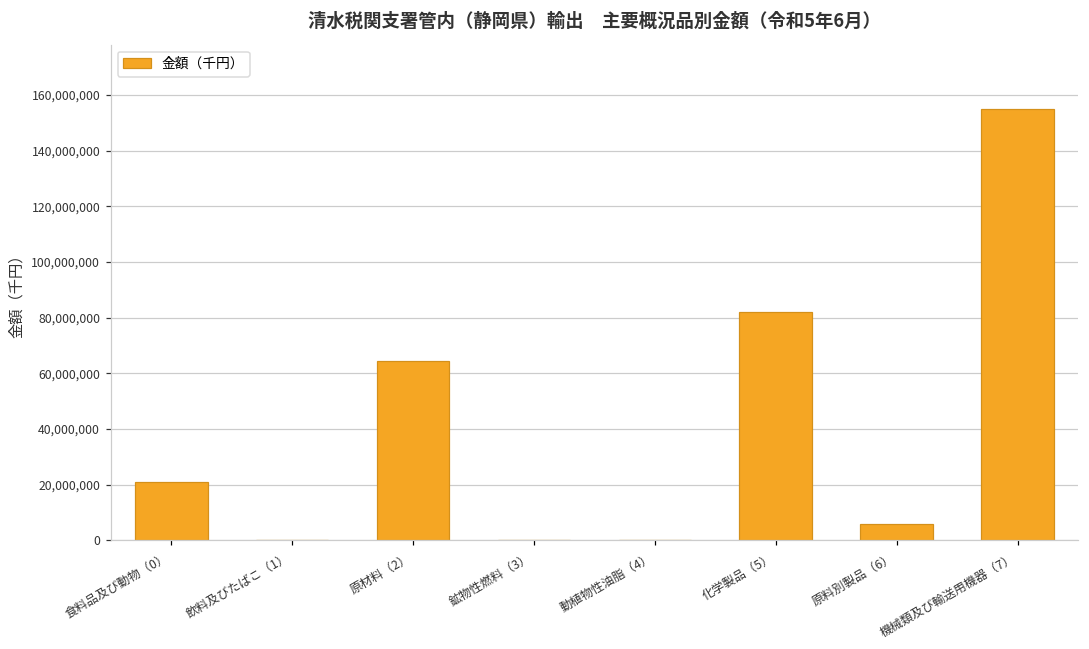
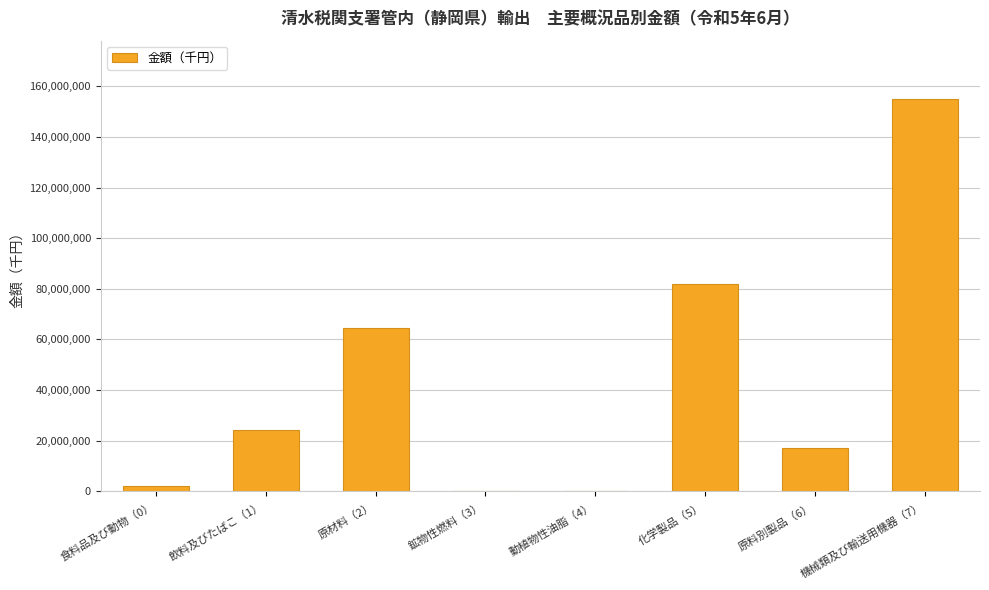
  {
-   "食料品及び動物（0）": "21,000,000",
-   "飲料及びたばこ（1）": "0",
+   "食料品及び動物（0）": "2,000,000",
+   "飲料及びたばこ（1）": "24,000,000",
    "原材料（2）": "64,000,000",
    "化学製品（5）": "82,000,000",
-   "原料別製品（6）": "6,000,000",
+   "原料別製品（6）": "17,000,000",
    "機械類及び輸送用機器（7）": "155,000,000"
  }
